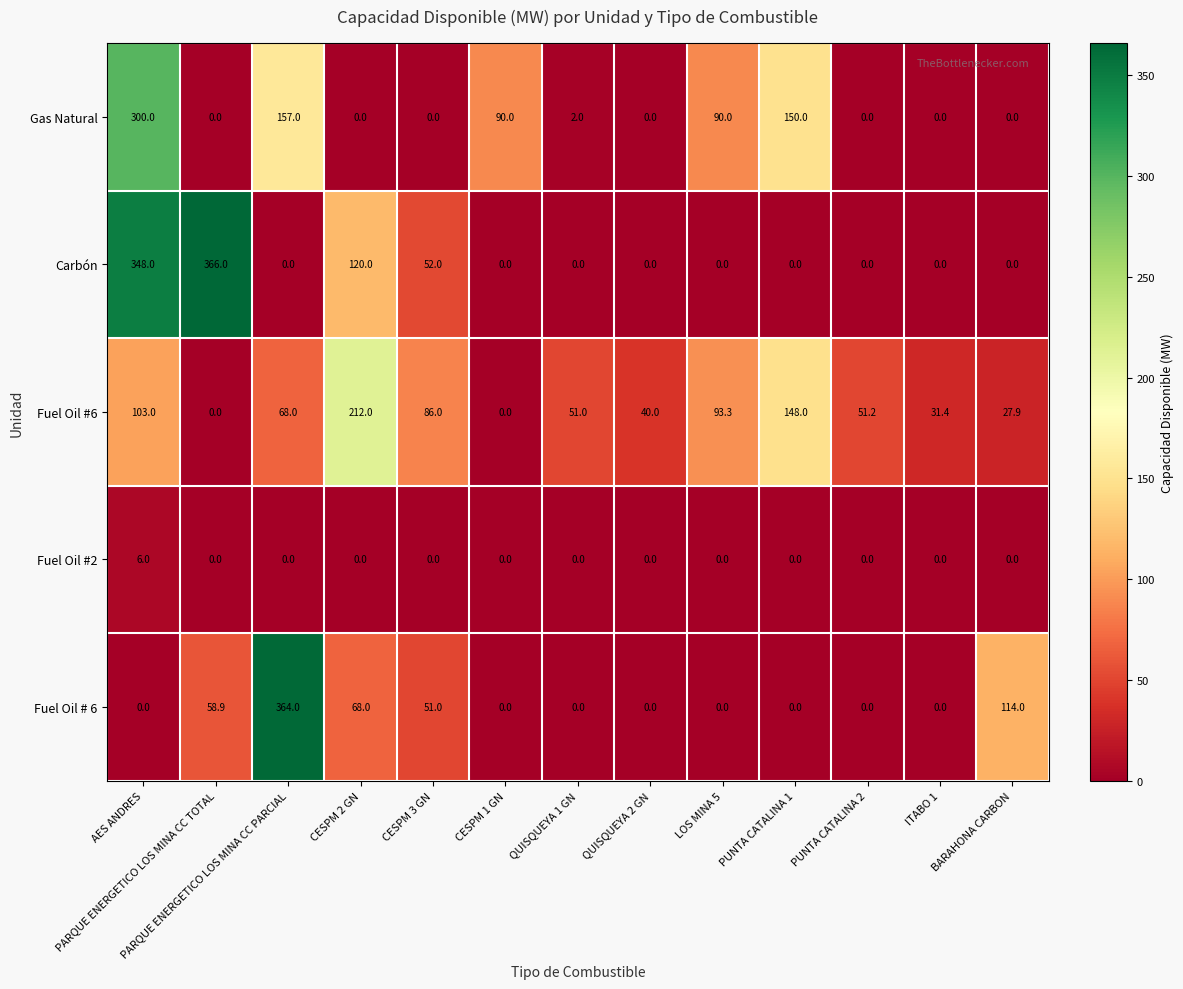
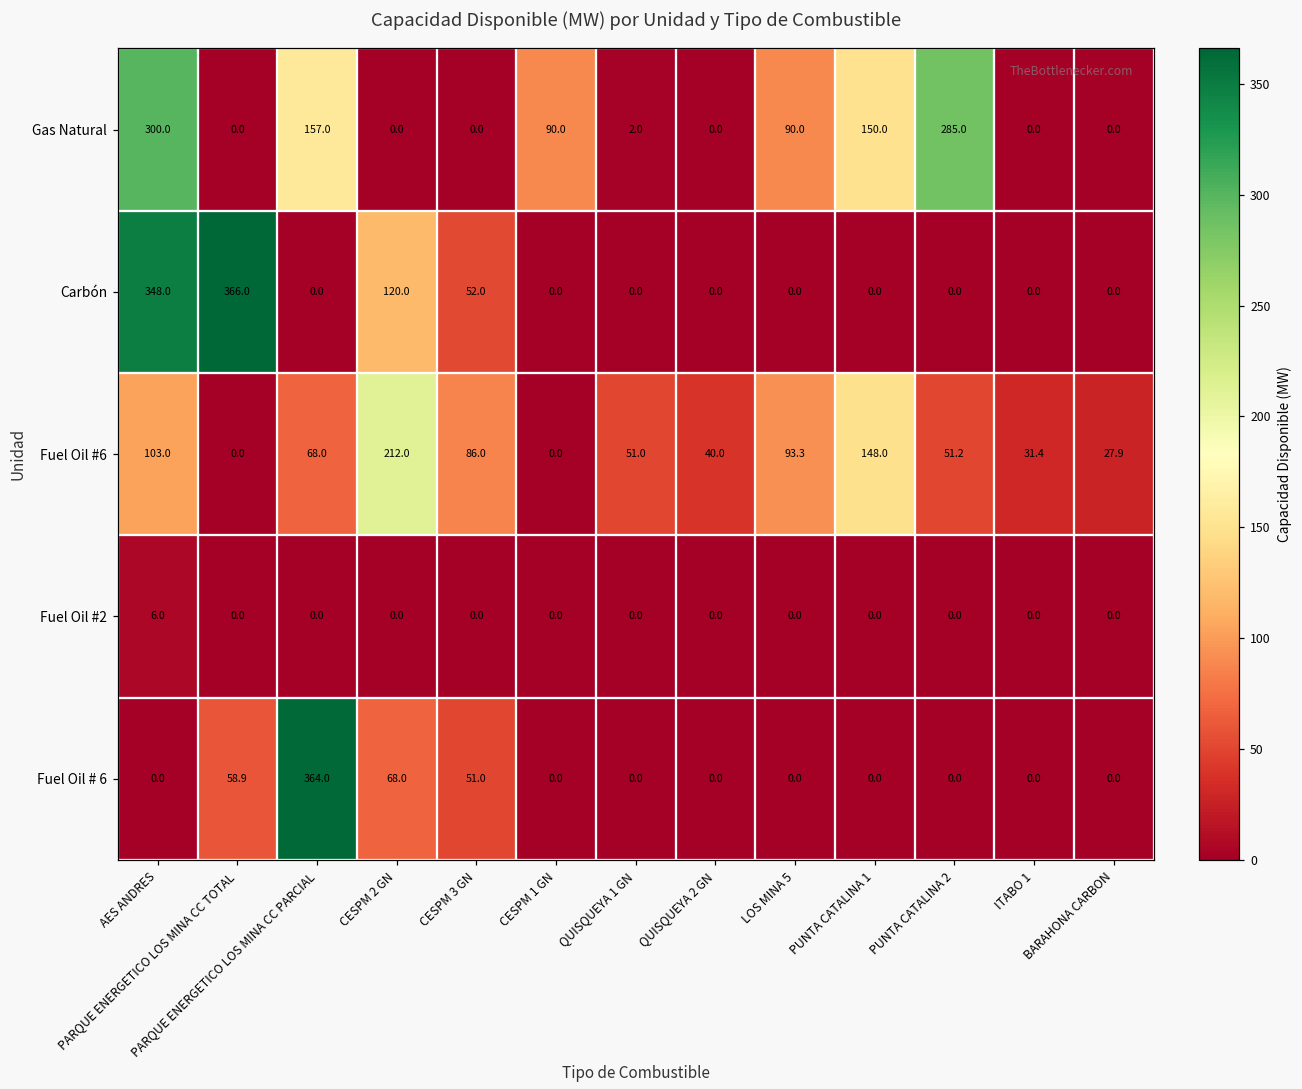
  {
    "Gas Natural": {
      "AES ANDRES": 300.0,
      "PARQUE ENERGETICO LOS MINA CC TOTAL": 0.0,
      "PARQUE ENERGETICO LOS MINA CC PARCIAL": 157.0,
      "CESPM 2 GN": 0.0,
      "CESPM 3 GN": 0.0,
      "CESPM 1 GN": 90.0,
      "QUISQUEYA 1 GN": 2.0,
      "QUISQUEYA 2 GN": 0.0,
      "LOS MINA 5": 90.0,
      "PUNTA CATALINA 1": 150.0,
-     "PUNTA CATALINA 2": 0.0,
+     "PUNTA CATALINA 2": 285.0,
      "BARAHONA CARBON": 0.0
    },
    "Carbón": {
      "AES ANDRES": 348.0,
      "PARQUE ENERGETICO LOS MINA CC TOTAL": 366.0,
      "PARQUE ENERGETICO LOS MINA CC PARCIAL": 0.0,
      "CESPM 2 GN": 120.0,
      "CESPM 3 GN": 52.0,
      "CESPM 1 GN": 0.0,
      "QUISQUEYA 1 GN": 0.0,
      "QUISQUEYA 2 GN": 0.0,
      "LOS MINA 5": 0.0,
      "PUNTA CATALINA 1": 0.0,
      "PUNTA CATALINA 2": 0.0,
      "ITABO 1": 0.0,
      "BARAHONA CARBON": 0.0
    },
    "Fuel Oil #6": {
      "AES ANDRES": 103.0,
      "PARQUE ENERGETICO LOS MINA CC TOTAL": 0.0,
      "PARQUE ENERGETICO LOS MINA CC PARCIAL": 68.0,
      "CESPM 2 GN": 212.0,
      "CESPM 3 GN": 86.0,
      "CESPM 1 GN": 0.0,
      "QUISQUEYA 1 GN": 51.0,
      "QUISQUEYA 2 GN": 40.0,
      "LOS MINA 5": 93.3,
      "PUNTA CATALINA 1": 148.0,
      "PUNTA CATALINA 2": 51.2,
      "ITABO 1": 31.4,
      "BARAHONA CARBON": 27.9
    },
    "Fuel Oil #2": {
      "AES ANDRES": 6.0,
      "PARQUE ENERGETICO LOS MINA CC TOTAL": 0.0,
      "PARQUE ENERGETICO LOS MINA CC PARCIAL": 0.0,
      "CESPM 2 GN": 0.0,
      "CESPM 3 GN": 0.0,
      "CESPM 1 GN": 0.0,
      "QUISQUEYA 1 GN": 0.0,
      "QUISQUEYA 2 GN": 0.0,
      "LOS MINA 5": 0.0,
      "PUNTA CATALINA 1": 0.0,
      "PUNTA CATALINA 2": 0.0,
      "ITABO 1": 0.0,
      "BARAHONA CARBON": 0.0
    },
    "Fuel Oil # 6": {
      "AES ANDRES": 0.0,
      "PARQUE ENERGETICO LOS MINA CC TOTAL": 58.9,
      "PARQUE ENERGETICO LOS MINA CC PARCIAL": 364.0,
      "CESPM 2 GN": 68.0,
      "CESPM 3 GN": 51.0,
      "CESPM 1 GN": 0.0,
      "QUISQUEYA 1 GN": 0.0,
      "QUISQUEYA 2 GN": 0.0,
      "LOS MINA 5": 0.0,
      "PUNTA CATALINA 1": 0.0,
      "PUNTA CATALINA 2": 0.0,
      "ITABO 1": 0.0,
-     "BARAHONA CARBON": 114.0
+     "BARAHONA CARBON": 0.0
    }
  }
